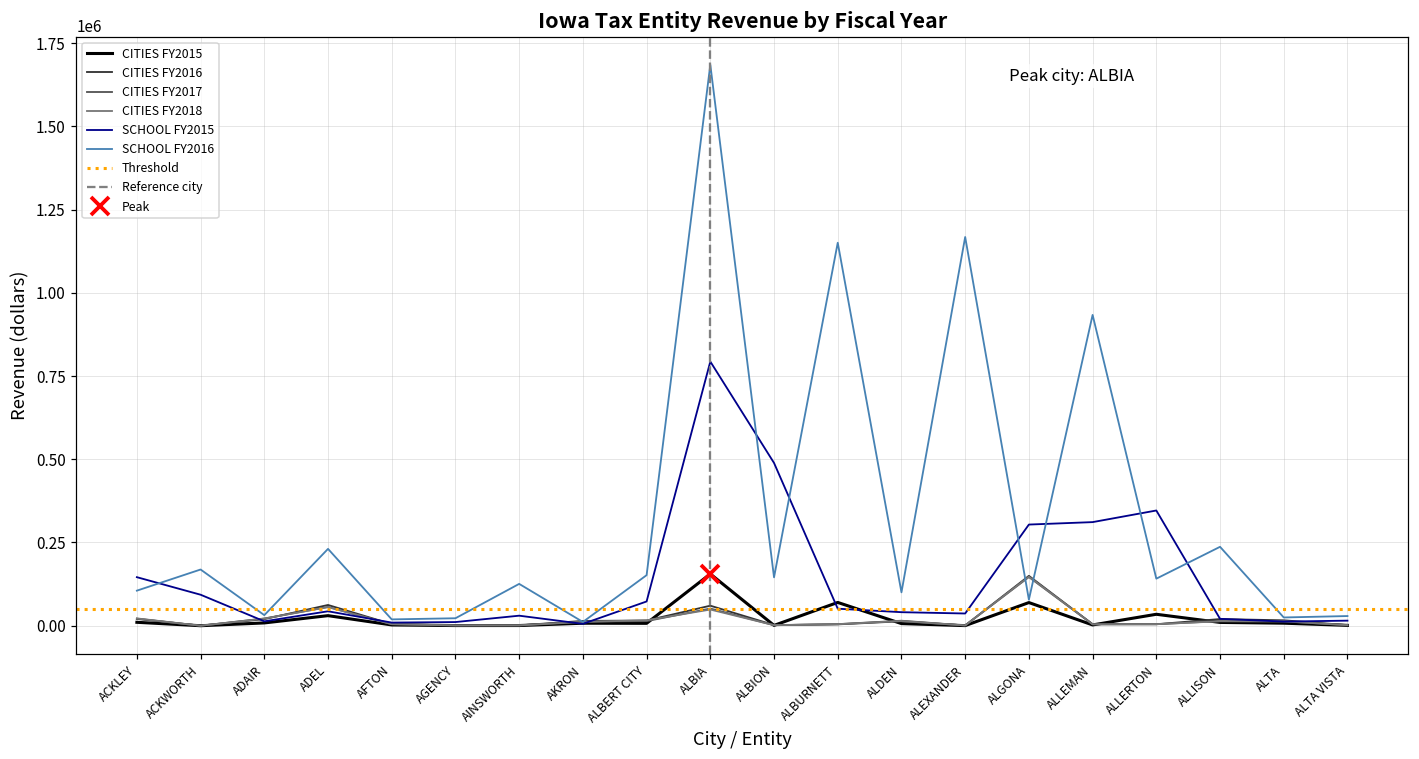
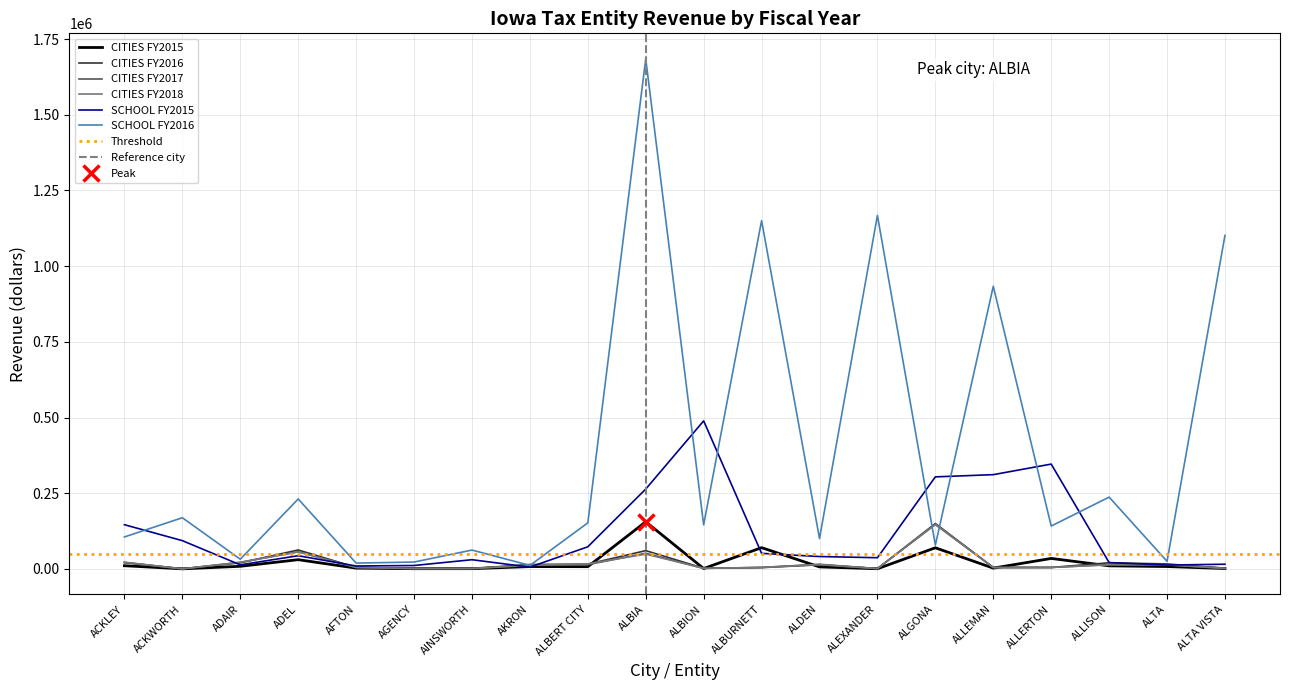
  {
    "CITIES FY2015": {
      "ACKLEY": 10000,
      "ADEL": 30000,
      "ALBURNETT": 70000,
      "ALGONA": 70000,
      "ALLERTON": 30000
    },
    "SCHOOL FY2015": {
      "ACKLEY": 150000,
      "ACKWORTH": 90000,
      "ADEL": 40000,
      "AGENCY": 10000,
      "AINSWORTH": 30000,
      "ALBERT CITY": 70000,
-     "ALBIA": 790000,
+     "ALBIA": 260000,
      "ALBION": 490000,
      "ALBURNETT": 50000,
      "ALDEN": 40000,
      "ALEXANDER": 40000,
      "ALGONA": 300000,
      "ALLEMAN": 310000,
      "ALLERTON": 350000,
      "ALTA VISTA": 20000
    },
    "SCHOOL FY2016": {
      "ACKLEY": 110000,
      "ACKWORTH": 170000,
      "ADAIR": 30000,
      "ADEL": 230000,
      "AFTON": 20000,
      "AGENCY": 20000,
-     "AINSWORTH": 130000,
+     "AINSWORTH": 60000,
      "ALBERT CITY": 150000,
      "ALBIA": 1690000,
      "ALBION": 150000,
      "ALBURNETT": 1150000,
      "ALDEN": 100000,
      "ALEXANDER": 1170000,
      "ALGONA": 80000,
      "ALLEMAN": 930000,
      "ALLERTON": 140000,
      "ALLISON": 240000,
      "ALTA": 20000,
-     "ALTA VISTA": 30000
+     "ALTA VISTA": 1100000
    }
  }
